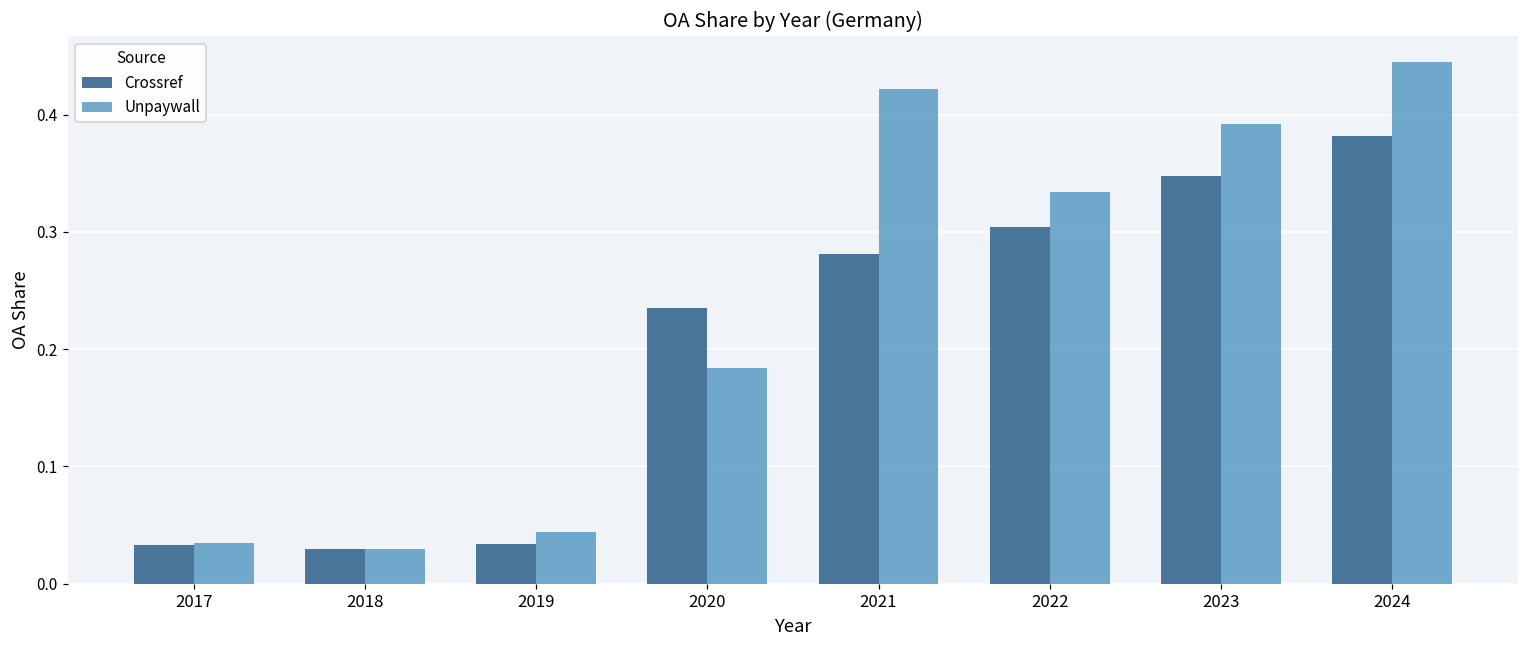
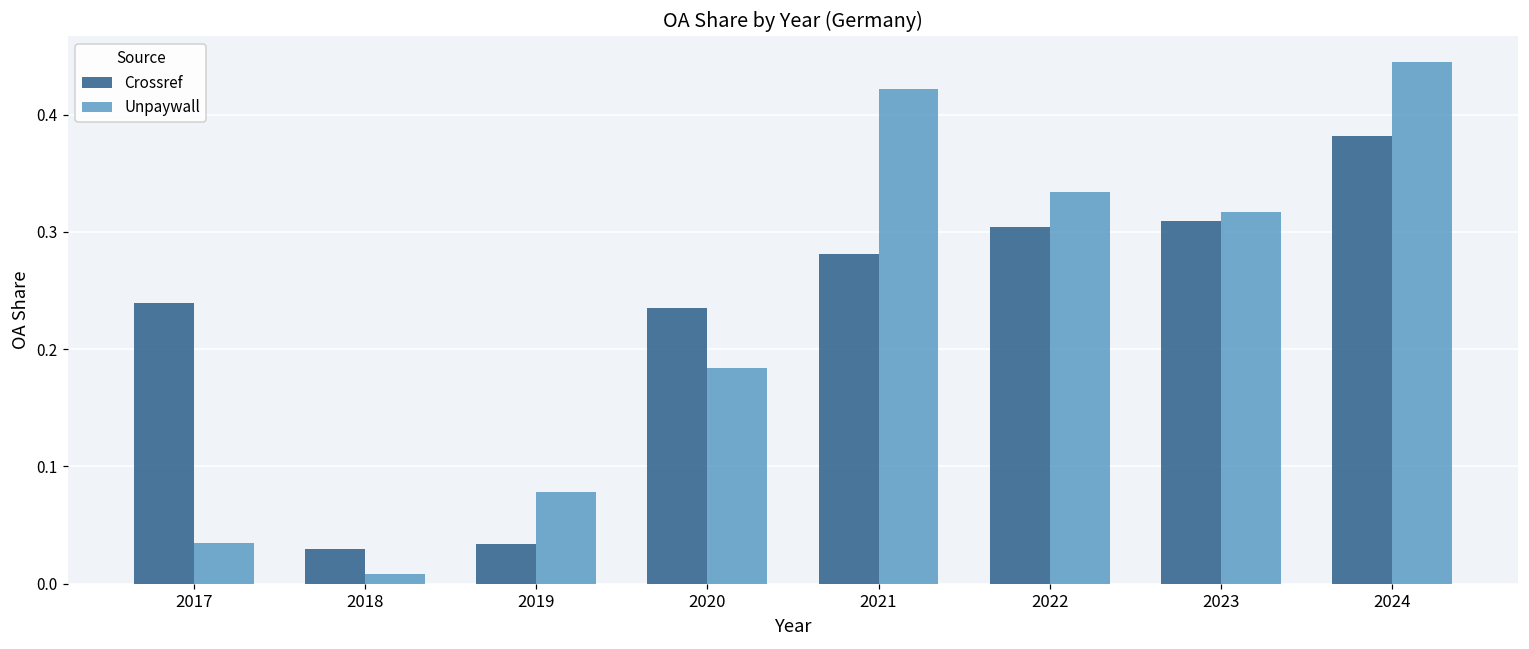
  {
    "Crossref": {
-     "2017": 0.033,
+     "2017": 0.239,
      "2018": 0.030,
      "2019": 0.034,
      "2020": 0.235,
      "2021": 0.281,
      "2022": 0.304,
-     "2023": 0.347,
+     "2023": 0.309,
      "2024": 0.382
    },
    "Unpaywall": {
      "2017": 0.035,
-     "2018": 0.030,
-     "2019": 0.044,
+     "2018": 0.009,
+     "2019": 0.078,
      "2020": 0.184,
      "2021": 0.422,
      "2022": 0.334,
-     "2023": 0.392,
+     "2023": 0.317,
      "2024": 0.444
    }
  }
